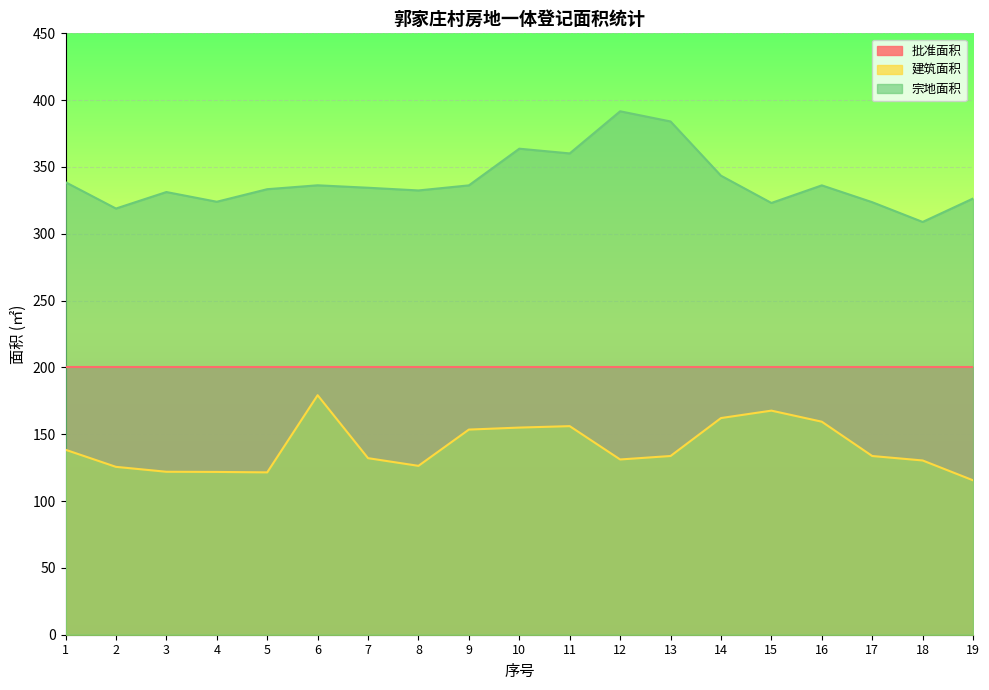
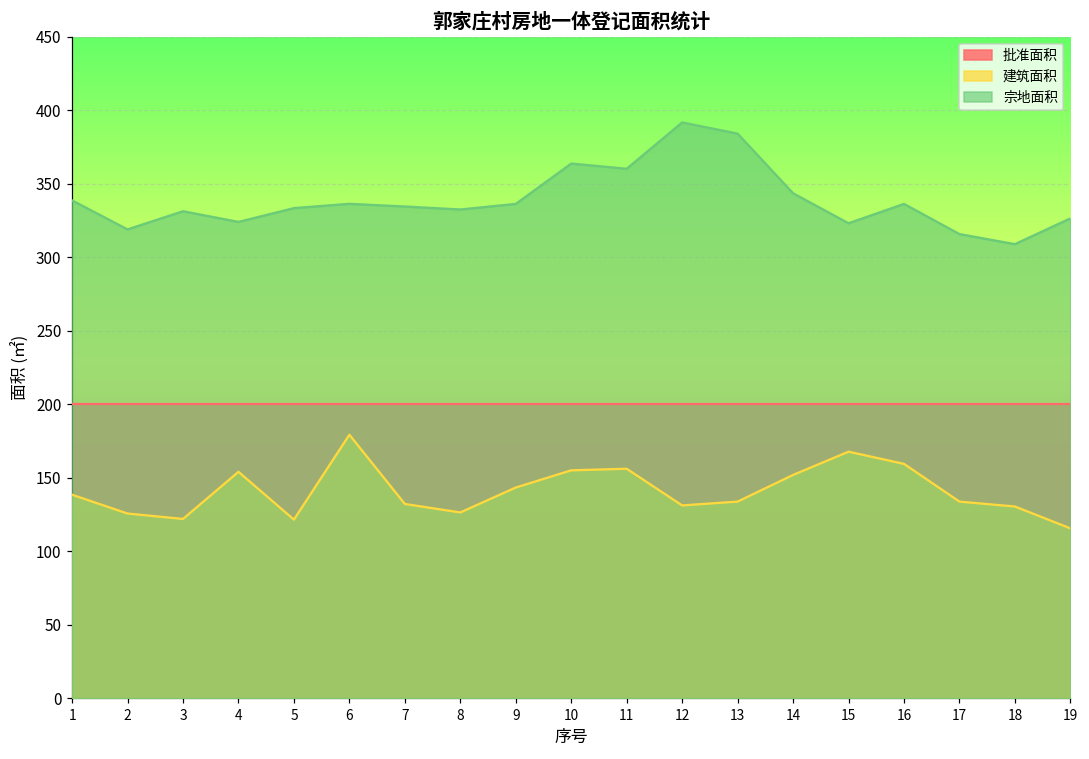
  {
    "批准面积": {
      "1": 200,
      "2": 200,
      "3": 200,
      "4": 200,
      "5": 200,
      "6": 200,
      "7": 200,
      "8": 200,
      "9": 200,
      "10": 200,
      "11": 200,
      "12": 200,
      "13": 200,
      "14": 200,
      "15": 200,
      "16": 200,
      "17": 200,
      "18": 200,
      "19": 200
    },
    "建筑面积": {
      "1": 138,
      "2": 126,
      "3": 122,
-     "4": 122,
+     "4": 154,
      "5": 121,
      "6": 179,
      "7": 132,
      "8": 126,
-     "9": 154,
+     "9": 143,
      "10": 155,
      "11": 156,
      "12": 131,
      "13": 134,
-     "14": 162,
+     "14": 152,
      "15": 168,
      "16": 159,
      "17": 134,
      "18": 130,
      "19": 116
    },
    "宗地面积": {
      "1": 339,
      "2": 319,
      "3": 331,
      "4": 324,
      "5": 333,
      "6": 336,
      "7": 334,
      "8": 332,
      "9": 336,
      "10": 364,
      "11": 360,
      "12": 392,
      "13": 384,
      "14": 343,
      "15": 323,
      "16": 336,
-     "17": 324,
+     "17": 316,
      "18": 309,
      "19": 326
    }
  }
